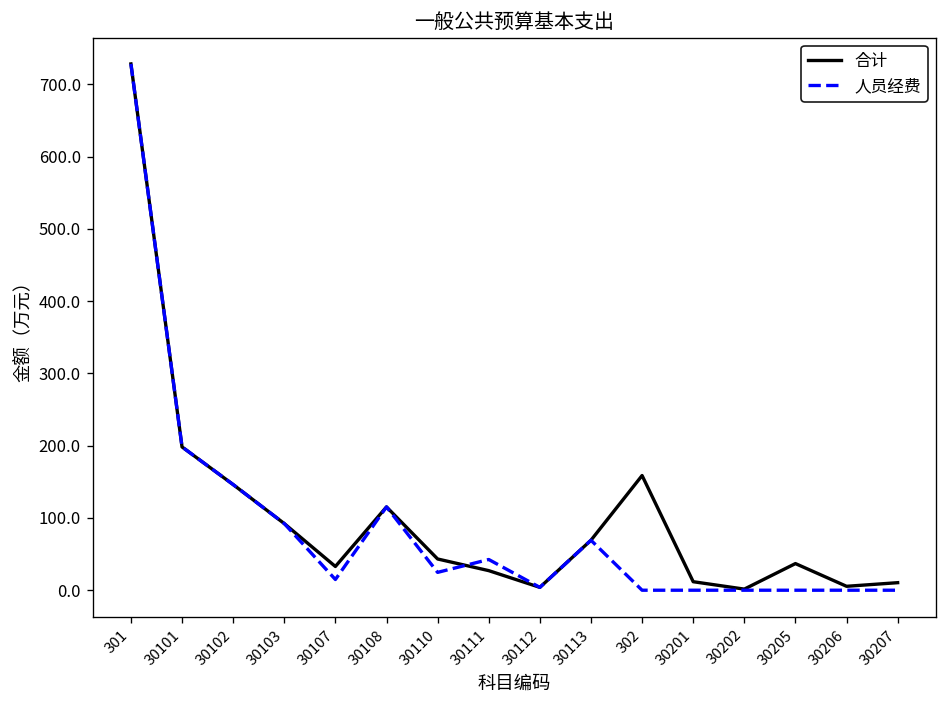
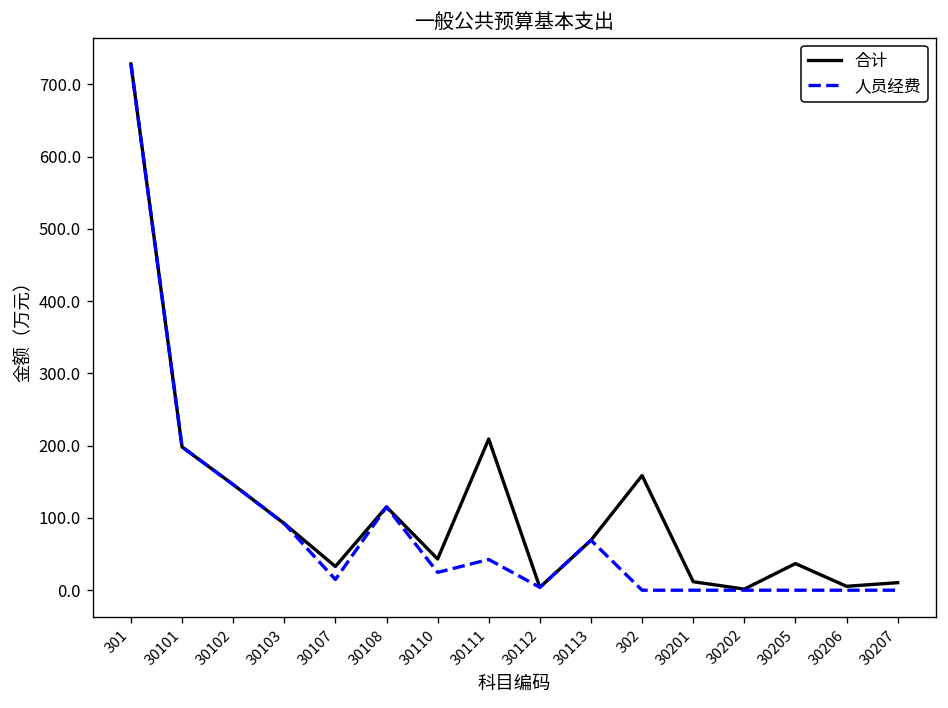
  {
    "合计": {
      "30107": 30,
      "30110": 40,
-     "30111": 30,
+     "30111": 210,
      "302": 160,
      "30201": 10,
      "30205": 40,
      "30206": 10,
      "30207": 10
    },
    "人员经费": {
      "30107": 10,
      "30110": 20,
      "30111": 40,
      "302": 0,
      "30201": 0,
      "30205": 0,
      "30206": 0,
      "30207": 0
    }
  }
